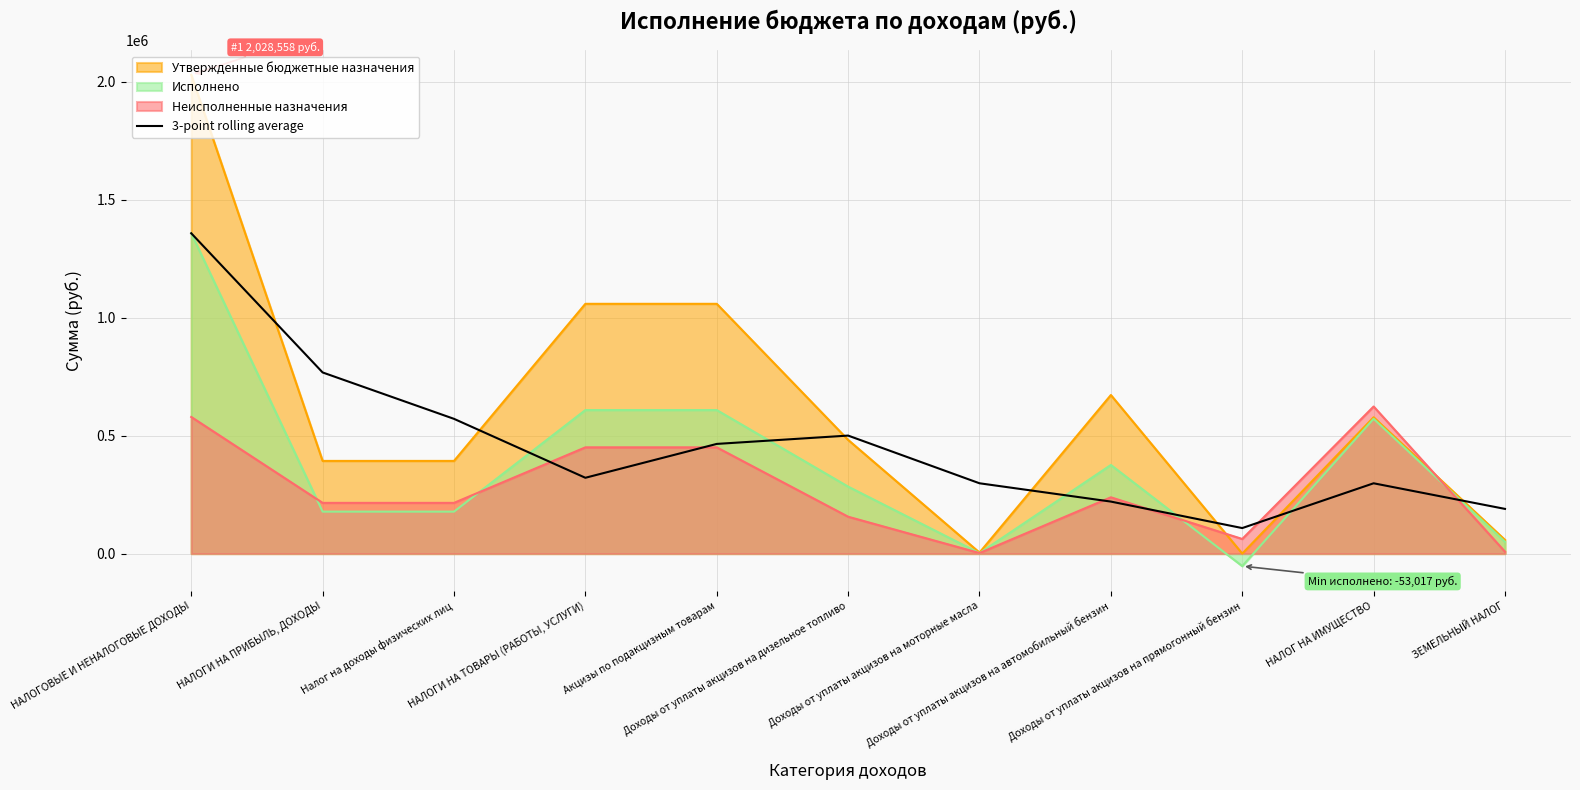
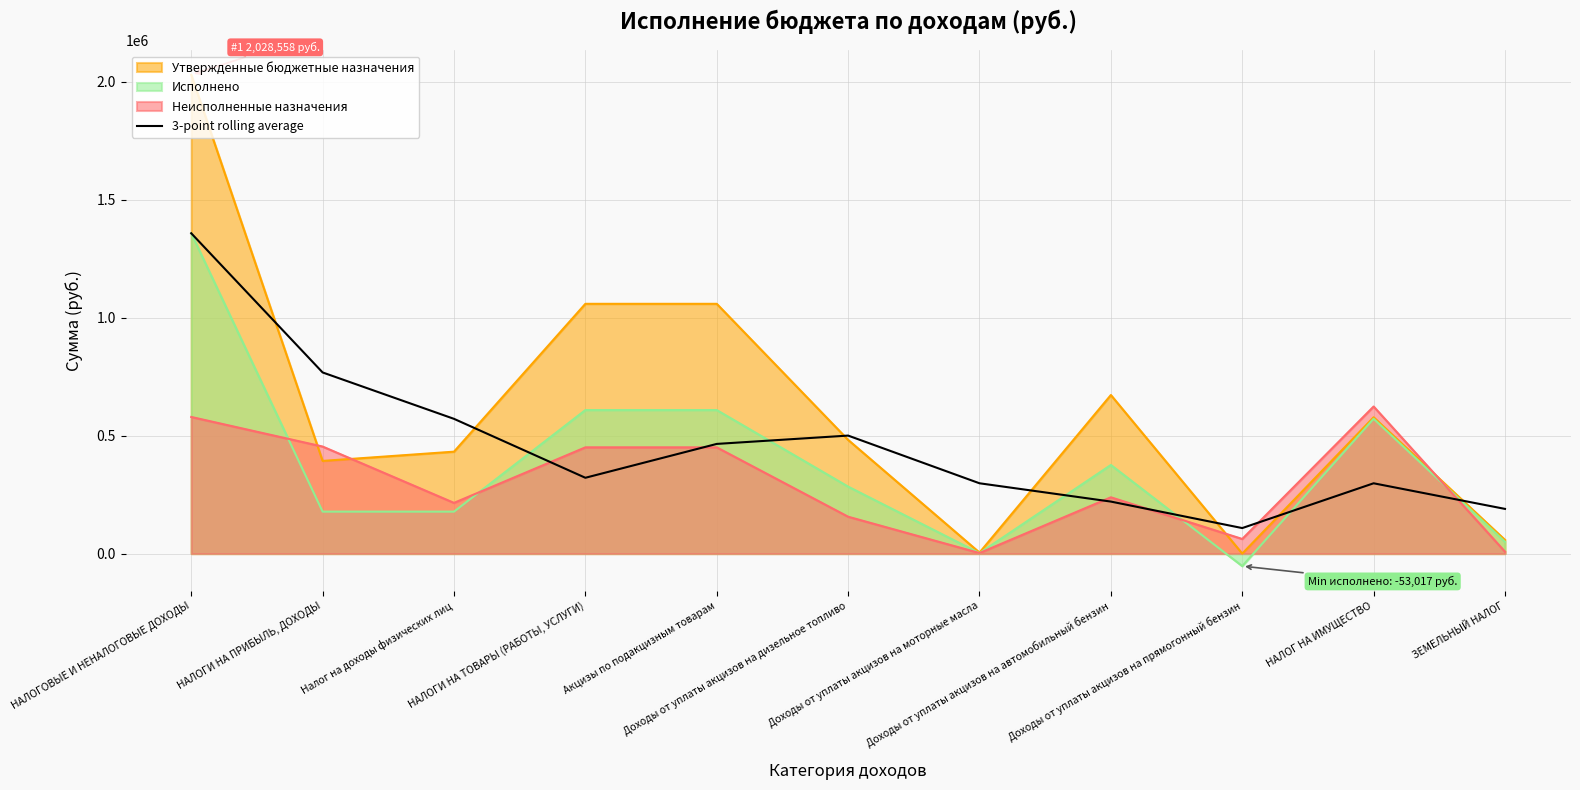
  {
    "Утвержденные бюджетные назначения": {
      "НАЛОГИ НА ПРИБЫЛЬ, ДОХОДЫ": 390000,
-     "Налог на доходы физических лиц": 390000,
+     "Налог на доходы физических лиц": 430000,
      "НАЛОГИ НА ТОВАРЫ (РАБОТЫ, УСЛУГИ)": 1060000,
      "Акцизы по подакцизным товарам": 1060000,
      "Доходы от уплаты акцизов на дизельное топливо": 480000,
      "Доходы от уплаты акцизов на автомобильный бензин": 670000
    },
    "Неисполненные назначения": {
      "НАЛОГОВЫЕ И НЕНАЛОГОВЫЕ ДОХОДЫ": 580000,
-     "НАЛОГИ НА ПРИБЫЛЬ, ДОХОДЫ": 210000,
+     "НАЛОГИ НА ПРИБЫЛЬ, ДОХОДЫ": 450000,
      "Налог на доходы физических лиц": 210000,
      "НАЛОГИ НА ТОВАРЫ (РАБОТЫ, УСЛУГИ)": 450000,
      "Акцизы по подакцизным товарам": 450000,
      "Доходы от уплаты акцизов на дизельное топливо": 160000,
      "Доходы от уплаты акцизов на автомобильный бензин": 240000,
      "Доходы от уплаты акцизов на прямогонный бензин": 60000,
      "НАЛОГ НА ИМУЩЕСТВО": 620000,
      "ЗЕМЕЛЬНЫЙ НАЛОГ": 10000
    },
    "3-point rolling average": {
      "НАЛОГИ НА ПРИБЫЛЬ, ДОХОДЫ": 770000,
      "Налог на доходы физических лиц": 570000,
      "НАЛОГИ НА ТОВАРЫ (РАБОТЫ, УСЛУГИ)": 320000,
      "Акцизы по подакцизным товарам": 460000,
      "Доходы от уплаты акцизов на дизельное топливо": 500000,
      "Доходы от уплаты акцизов на моторные масла": 300000,
      "Доходы от уплаты акцизов на автомобильный бензин": 220000,
      "Доходы от уплаты акцизов на прямогонный бензин": 110000,
      "НАЛОГ НА ИМУЩЕСТВО": 300000,
      "ЗЕМЕЛЬНЫЙ НАЛОГ": 190000
    }
  }
